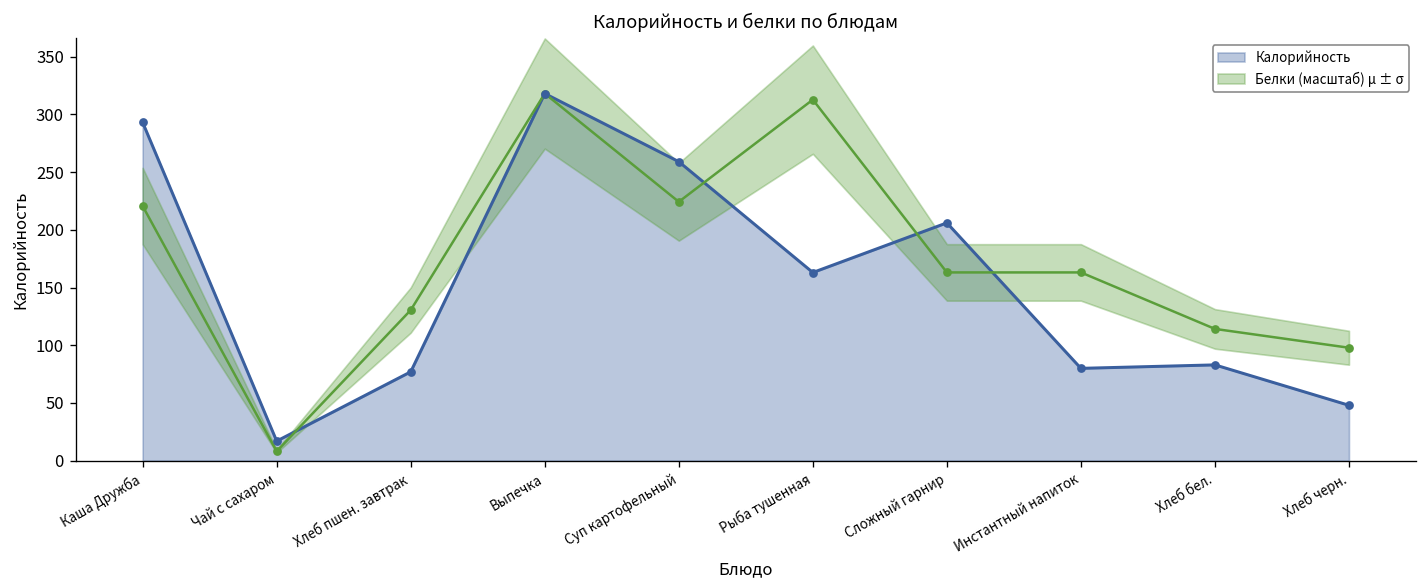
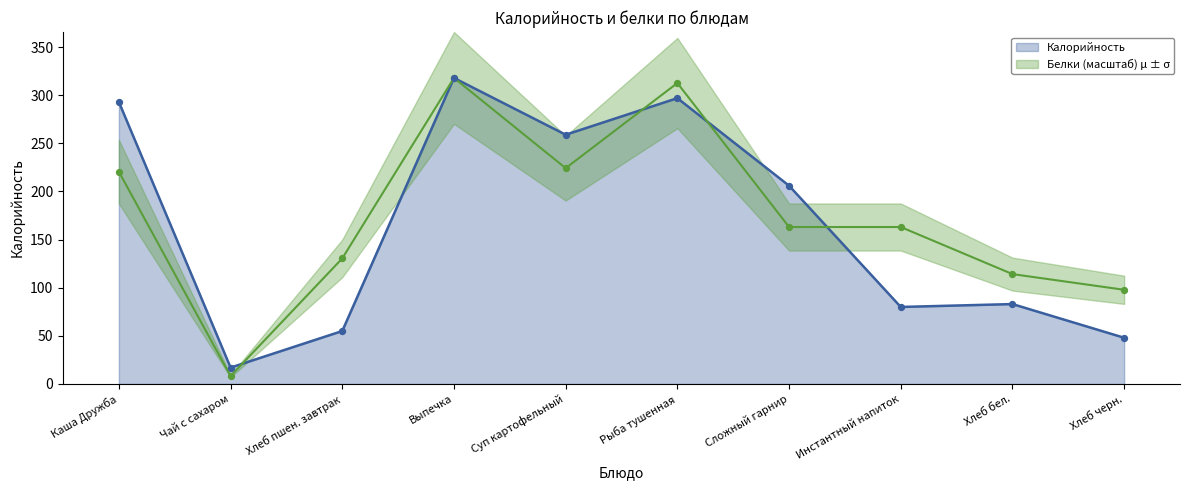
  {
    "Калорийность": {
      "Каша Дружба": 290,
      "Чай с сахаром": 20,
-     "Хлеб пшен. завтрак": 80,
-     "Рыба тушенная": 160,
+     "Хлеб пшен. завтрак": 60,
+     "Рыба тушенная": 300,
      "Сложный гарнир": 210,
      "Инстантный напиток": 80,
      "Хлеб бел.": 80,
      "Хлеб черн.": 50
    }
  }
